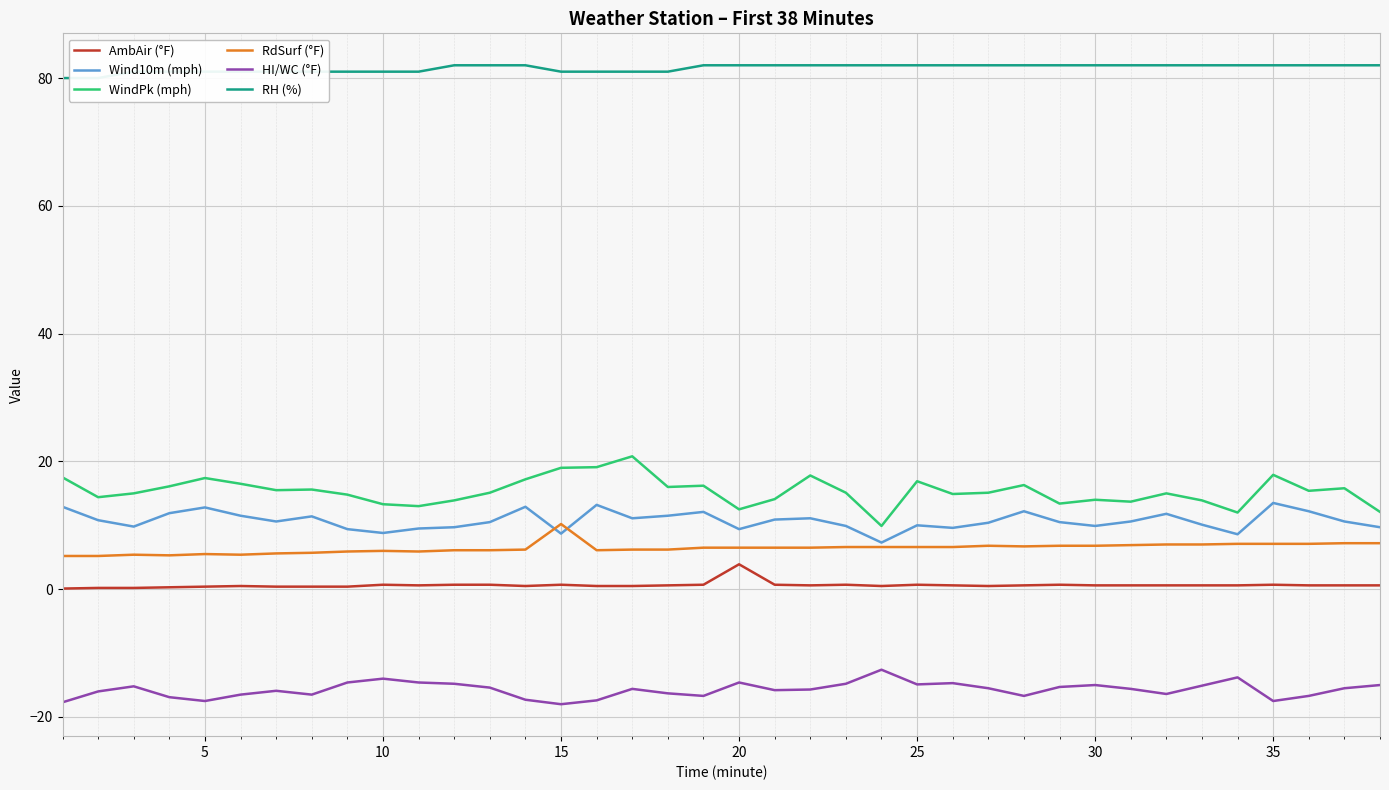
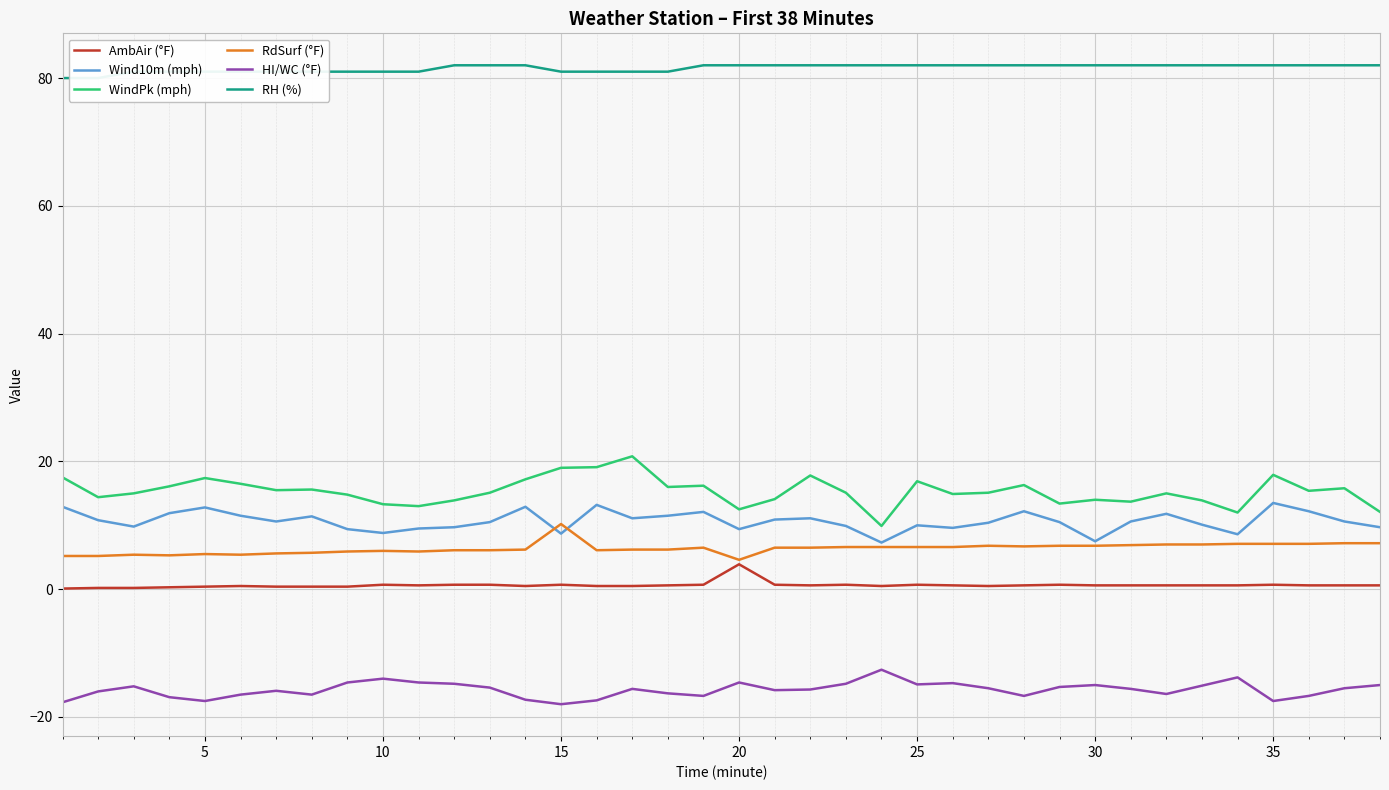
  {
    "AmbAir (°F)": {
      "5": 0,
      "10": 1,
      "15": 1,
      "20": 4,
      "25": 1,
      "30": 1,
      "35": 1
    },
    "Wind10m (mph)": {
      "5": 13,
      "10": 9,
      "15": 9,
      "20": 9,
      "25": 10,
-     "30": 10,
+     "30": 8,
      "35": 14
    },
    "RdSurf (°F)": {
      "5": 6,
      "10": 6,
      "15": 10,
-     "20": 7,
+     "20": 5,
      "25": 7,
      "30": 7,
      "35": 7
    },
    "HI/WC (°F)": {
      "5": -18,
      "10": -14,
      "15": -18,
      "20": -15,
      "25": -15,
      "30": -15,
      "35": -18
    }
  }
